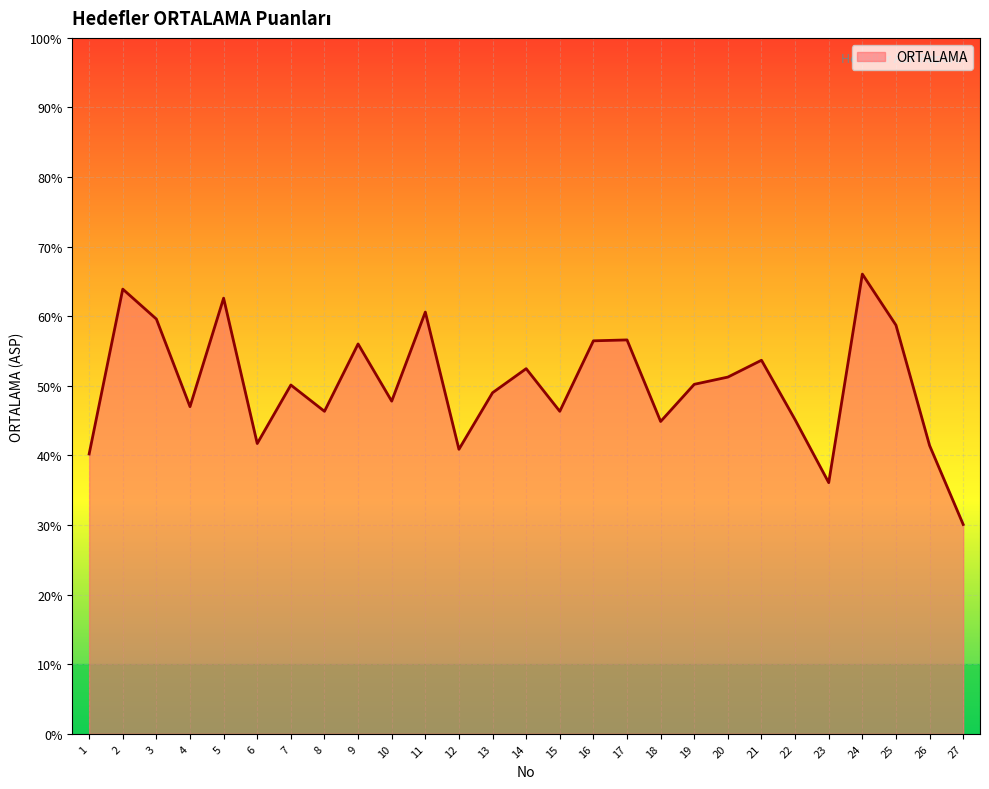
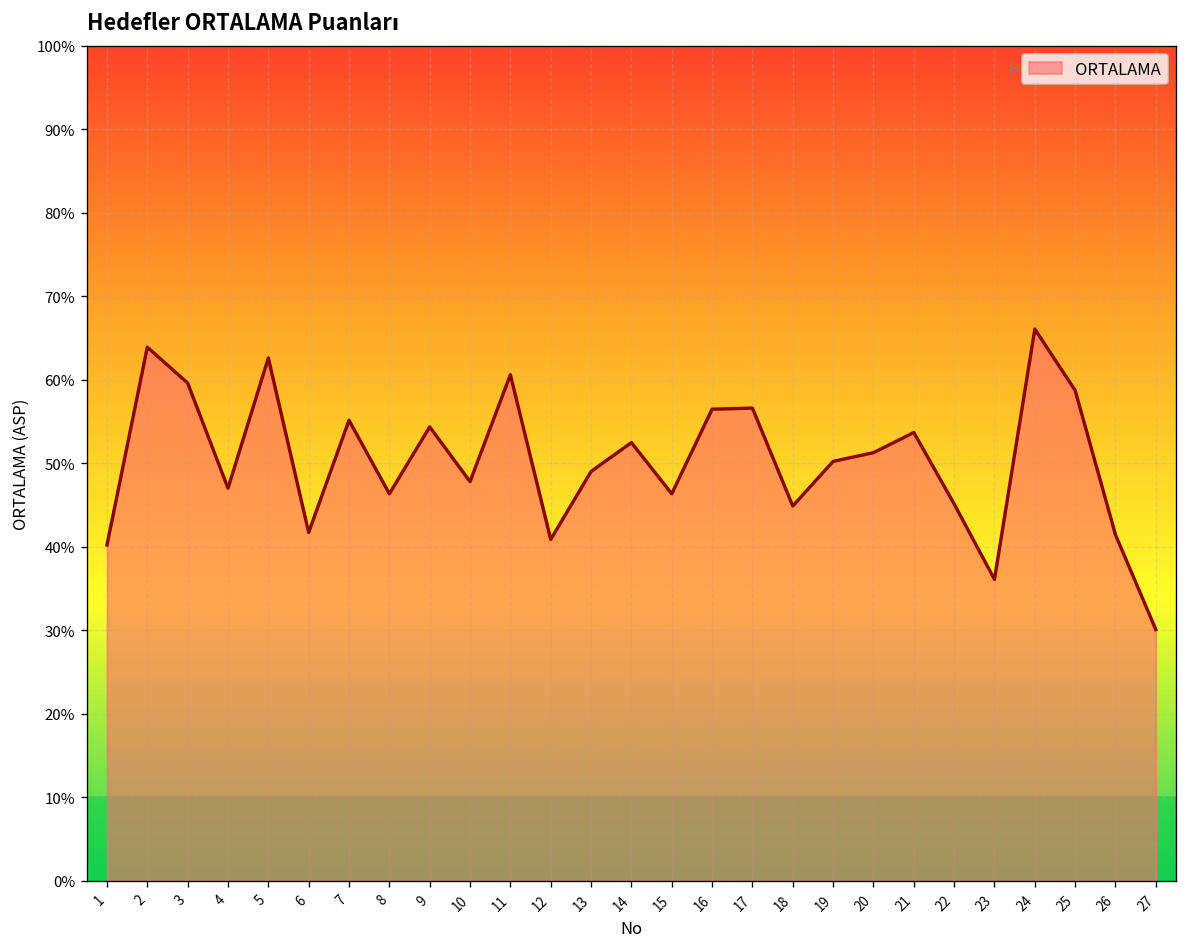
  {
    "1": "40%",
    "2": "64%",
    "3": "60%",
    "4": "47%",
    "5": "63%",
    "6": "42%",
-   "7": "50%",
+   "7": "55%",
    "8": "46%",
-   "9": "56%",
+   "9": "54%",
    "10": "48%",
    "11": "61%",
    "12": "41%",
    "13": "49%",
    "14": "52%",
    "15": "46%",
    "16": "56%",
    "17": "57%",
    "18": "45%",
    "19": "50%",
    "20": "51%",
    "21": "54%",
    "22": "45%",
    "23": "36%",
    "24": "66%",
    "25": "59%",
    "26": "41%",
    "27": "30%"
  }
